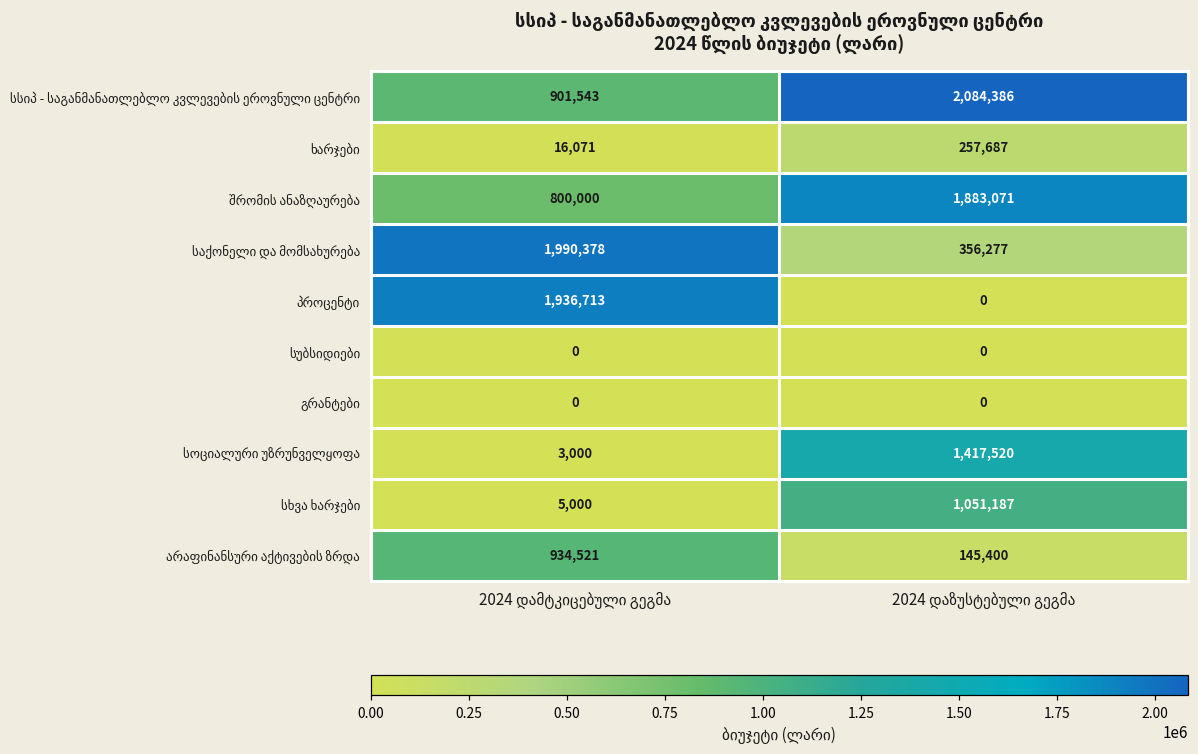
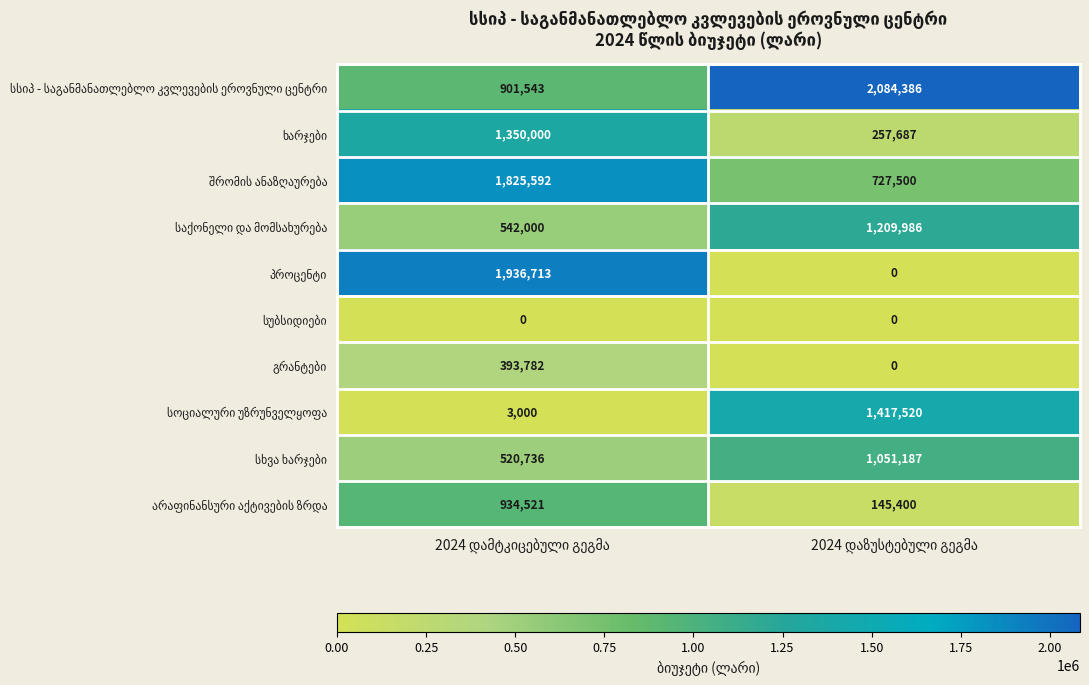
  {
    "სსიპ - საგანმანათლებლო კვლევების ეროვნული ცენტრი": {
      "2024 დამტკიცებული გეგმა": "901,543",
      "2024 დაზუსტებული გეგმა": "2,084,386"
    },
    "ხარჯები": {
-     "2024 დამტკიცებული გეგმა": "16,071",
+     "2024 დამტკიცებული გეგმა": "1,350,000",
      "2024 დაზუსტებული გეგმა": "257,687"
    },
    "შრომის ანაზღაურება": {
-     "2024 დამტკიცებული გეგმა": "800,000",
-     "2024 დაზუსტებული გეგმა": "1,883,071"
+     "2024 დამტკიცებული გეგმა": "1,825,592",
+     "2024 დაზუსტებული გეგმა": "727,500"
    },
    "საქონელი და მომსახურება": {
-     "2024 დამტკიცებული გეგმა": "1,990,378",
-     "2024 დაზუსტებული გეგმა": "356,277"
+     "2024 დამტკიცებული გეგმა": "542,000",
+     "2024 დაზუსტებული გეგმა": "1,209,986"
    },
    "პროცენტი": {
      "2024 დამტკიცებული გეგმა": "1,936,713",
      "2024 დაზუსტებული გეგმა": "0"
    },
    "სუბსიდიები": {
      "2024 დამტკიცებული გეგმა": "0",
      "2024 დაზუსტებული გეგმა": "0"
    },
    "გრანტები": {
-     "2024 დამტკიცებული გეგმა": "0",
+     "2024 დამტკიცებული გეგმა": "393,782",
      "2024 დაზუსტებული გეგმა": "0"
    },
    "სოციალური უზრუნველყოფა": {
      "2024 დამტკიცებული გეგმა": "3,000",
      "2024 დაზუსტებული გეგმა": "1,417,520"
    },
    "სხვა ხარჯები": {
-     "2024 დამტკიცებული გეგმა": "5,000",
+     "2024 დამტკიცებული გეგმა": "520,736",
      "2024 დაზუსტებული გეგმა": "1,051,187"
    },
    "არაფინანსური აქტივების ზრდა": {
      "2024 დამტკიცებული გეგმა": "934,521",
      "2024 დაზუსტებული გეგმა": "145,400"
    }
  }
